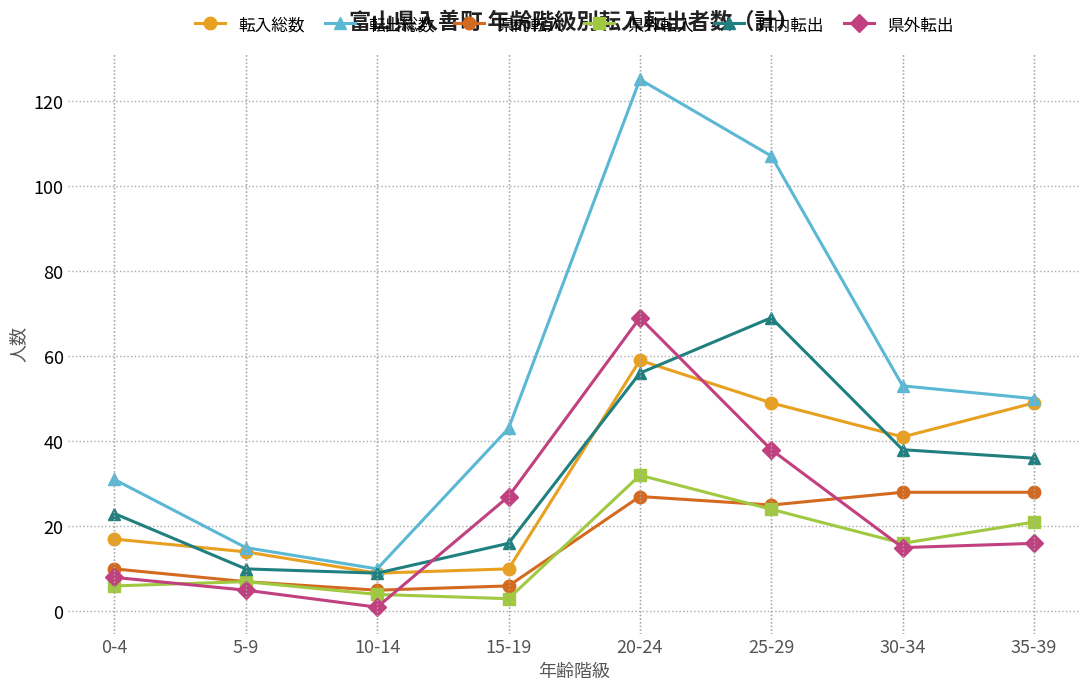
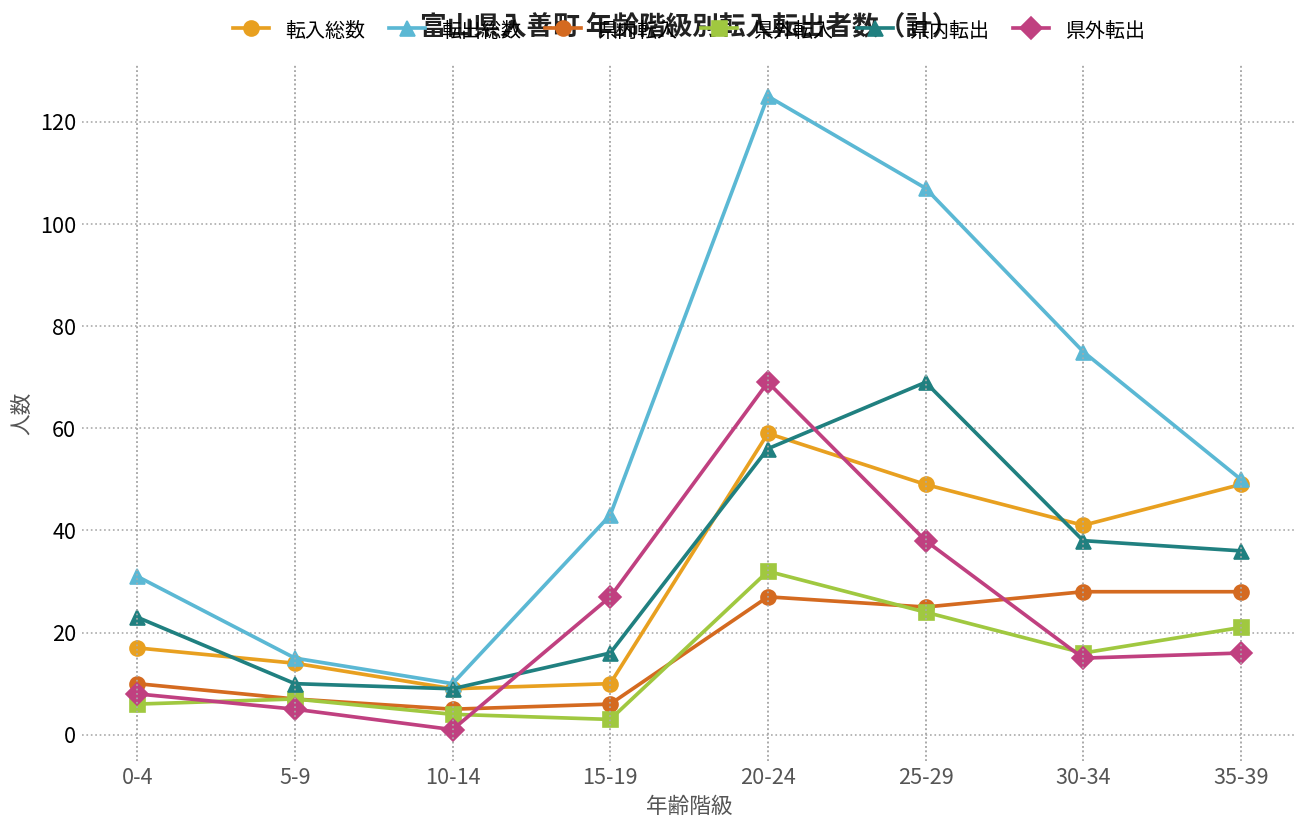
  {
    "転出総数": {
      "0-4": 31,
      "5-9": 15,
      "10-14": 10,
      "15-19": 43,
      "20-24": 125,
      "25-29": 107,
-     "30-34": 53,
+     "30-34": 75,
      "35-39": 50
    },
    "県外転入": {
      "0-4": 6,
      "10-14": 4,
      "15-19": 3,
      "20-24": 32,
      "25-29": 24,
      "30-34": 16,
      "35-39": 21
    },
    "県内転出": {
      "0-4": 23,
      "5-9": 10,
      "15-19": 16,
      "20-24": 56,
      "25-29": 69,
      "30-34": 38,
      "35-39": 36
    },
    "県外転出": {
      "0-4": 8,
      "5-9": 5,
      "10-14": 1,
      "15-19": 27,
      "20-24": 69,
      "25-29": 38,
      "30-34": 15,
      "35-39": 16
    }
  }
